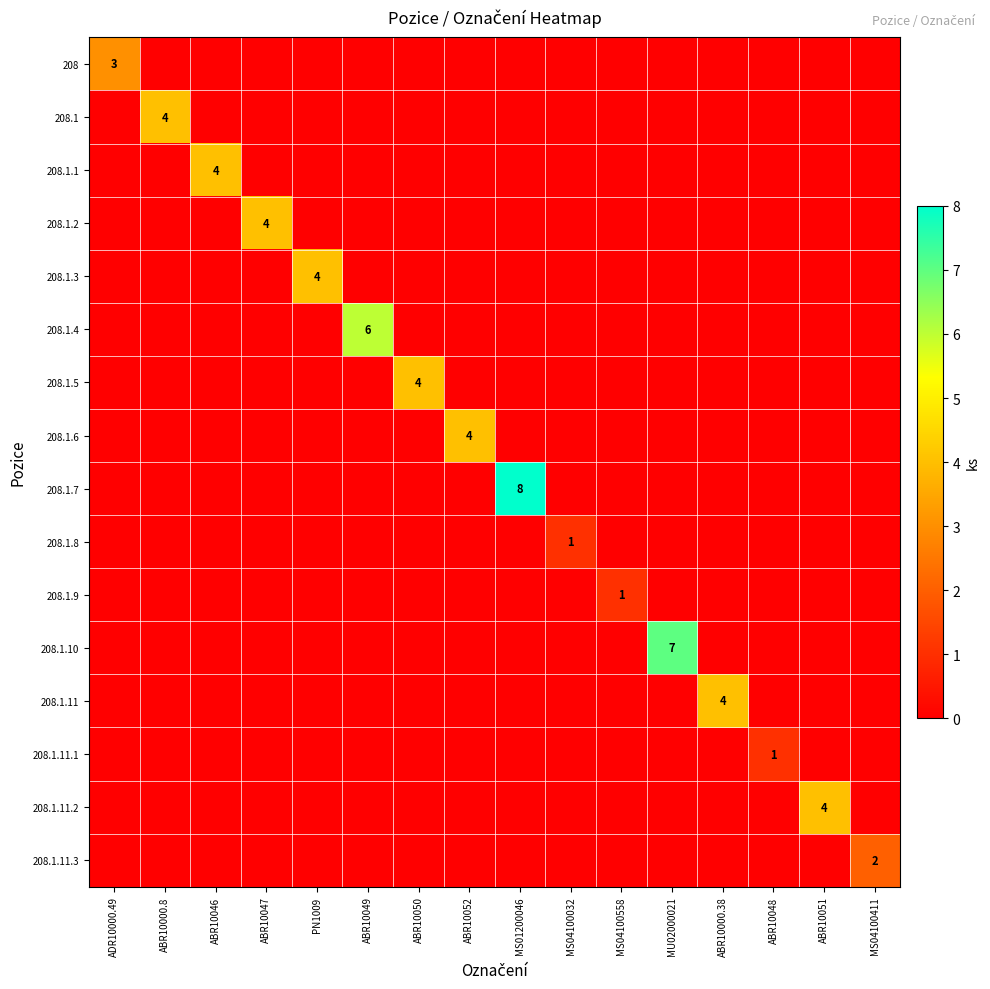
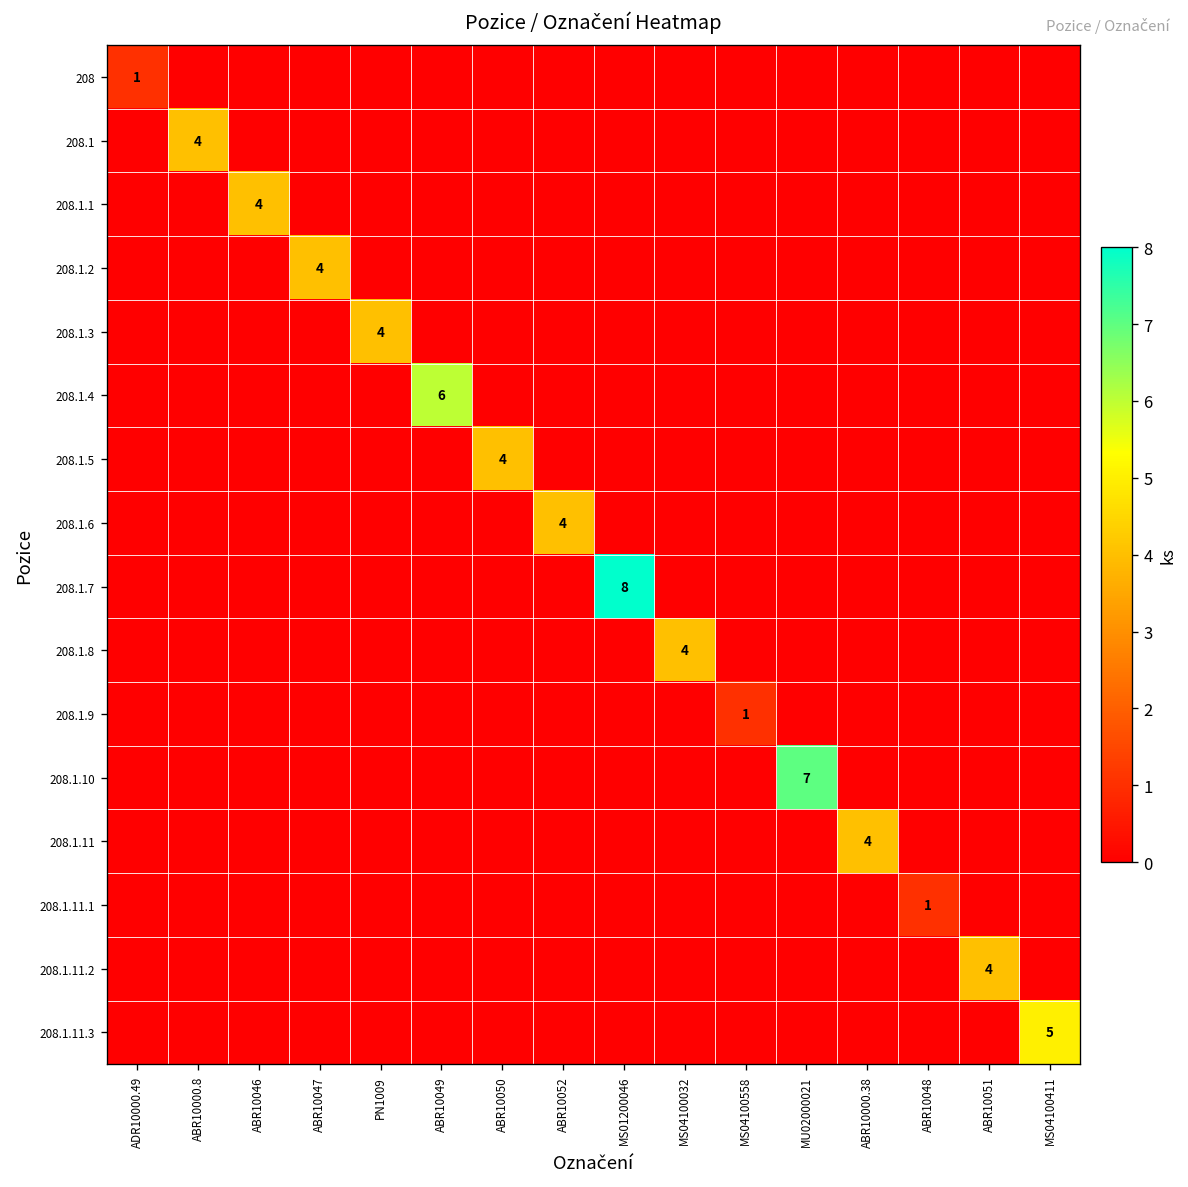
  {
    "208": {
-     "ADR10000.49": 3
+     "ADR10000.49": 1
    },
    "208.1": {
      "ABR10000.8": 4
    },
    "208.1.1": {
      "ABR10046": 4
    },
    "208.1.2": {
      "ABR10047": 4
    },
    "208.1.3": {
      "PN1009": 4
    },
    "208.1.4": {
      "ABR10049": 6
    },
    "208.1.5": {
      "ABR10050": 4
    },
    "208.1.6": {
      "ABR10052": 4
    },
    "208.1.7": {
      "MS01200046": 8
    },
    "208.1.8": {
-     "MS04100032": 1
+     "MS04100032": 4
    },
    "208.1.9": {
      "MS04100558": 1
    },
    "208.1.10": {
      "MU02000021": 7
    },
    "208.1.11": {
      "ABR10000.38": 4
    },
    "208.1.11.1": {
      "ABR10048": 1
    },
    "208.1.11.2": {
      "ABR10051": 4
    },
    "208.1.11.3": {
-     "MS04100411": 2
+     "MS04100411": 5
    }
  }
